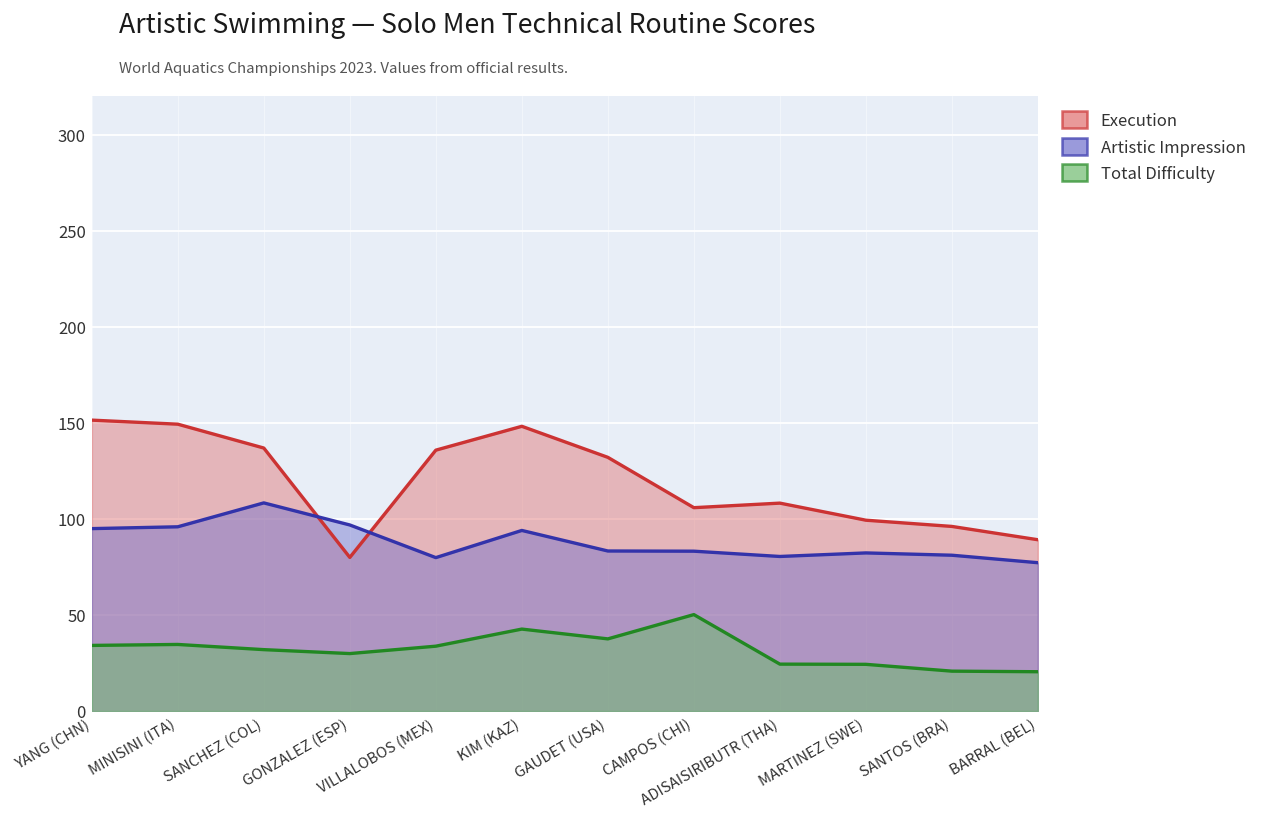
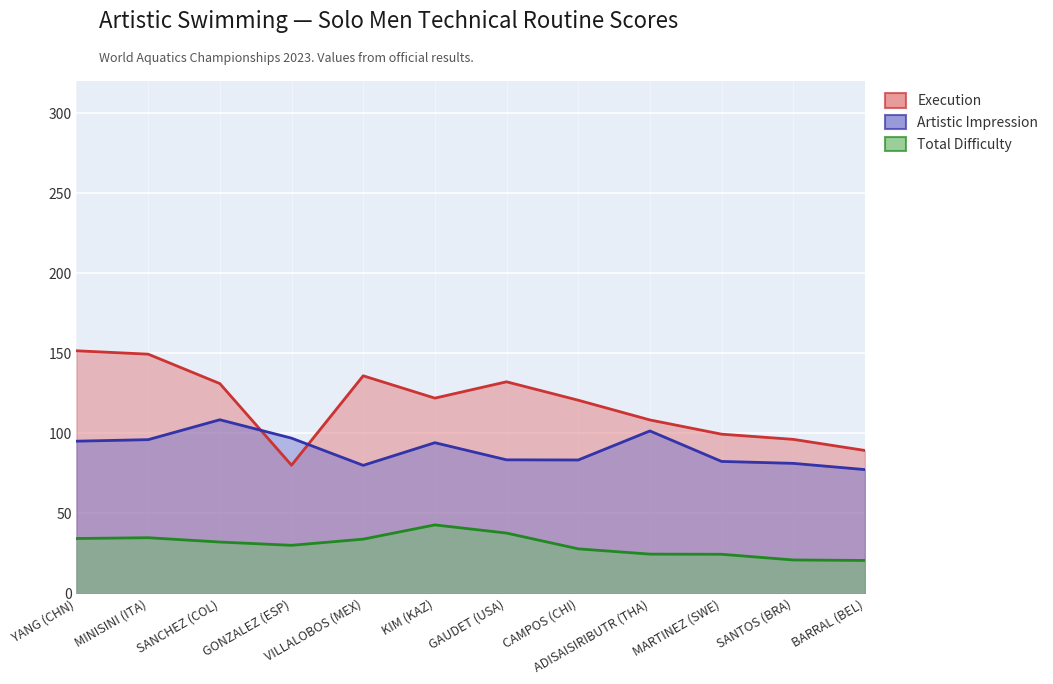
  {
    "Execution": {
      "YANG (CHN)": 151,
      "MINISINI (ITA)": 149,
-     "SANCHEZ (COL)": 137,
+     "SANCHEZ (COL)": 131,
      "GONZALEZ (ESP)": 80,
      "VILLALOBOS (MEX)": 136,
-     "KIM (KAZ)": 148,
+     "KIM (KAZ)": 122,
      "GAUDET (USA)": 132,
-     "CAMPOS (CHI)": 106,
+     "CAMPOS (CHI)": 121,
      "ADISAISIRIBUTR (THA)": 108,
      "MARTINEZ (SWE)": 99,
      "SANTOS (BRA)": 96,
      "BARRAL (BEL)": 89
    },
    "Artistic Impression": {
      "YANG (CHN)": 95,
      "MINISINI (ITA)": 96,
      "SANCHEZ (COL)": 108,
      "GONZALEZ (ESP)": 97,
      "VILLALOBOS (MEX)": 80,
      "KIM (KAZ)": 94,
      "GAUDET (USA)": 83,
      "CAMPOS (CHI)": 83,
-     "ADISAISIRIBUTR (THA)": 81,
+     "ADISAISIRIBUTR (THA)": 101,
      "MARTINEZ (SWE)": 82,
      "SANTOS (BRA)": 81,
      "BARRAL (BEL)": 77
    },
    "Total Difficulty": {
      "YANG (CHN)": 34,
      "MINISINI (ITA)": 35,
      "SANCHEZ (COL)": 32,
      "GONZALEZ (ESP)": 30,
      "VILLALOBOS (MEX)": 34,
      "KIM (KAZ)": 43,
      "GAUDET (USA)": 38,
-     "CAMPOS (CHI)": 50,
+     "CAMPOS (CHI)": 28,
      "ADISAISIRIBUTR (THA)": 24,
      "MARTINEZ (SWE)": 24,
      "SANTOS (BRA)": 21,
      "BARRAL (BEL)": 21
    }
  }
